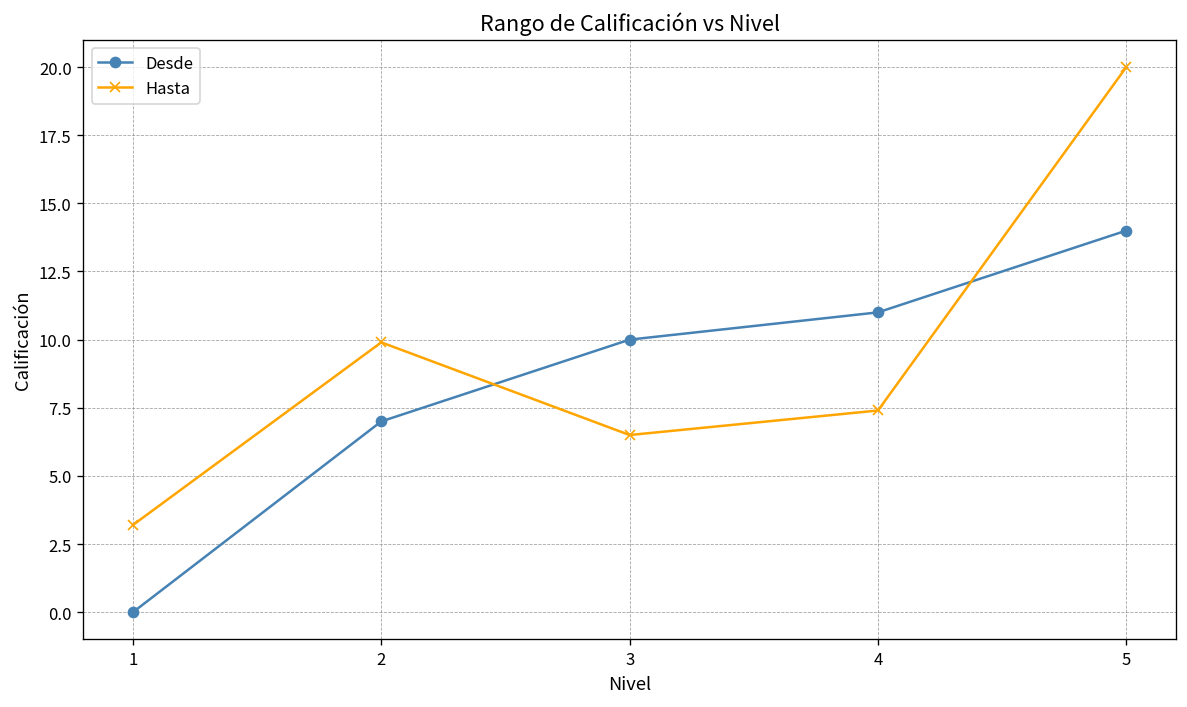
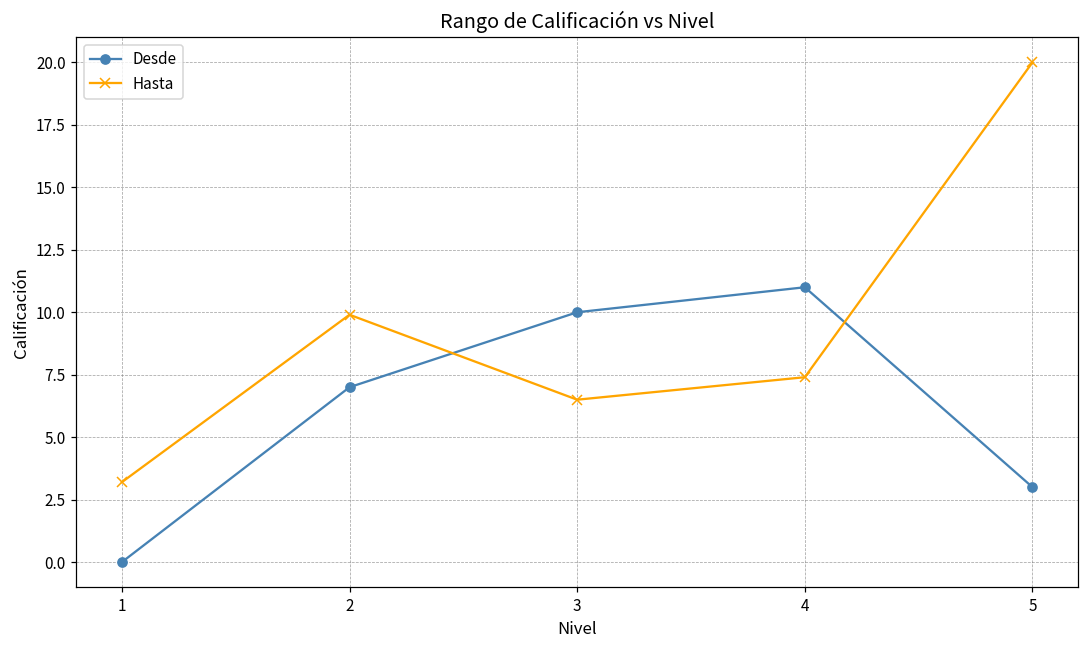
  {
    "Desde": {
      "1": 0,
      "2": 7,
      "3": 10,
      "4": 11,
-     "5": 14
+     "5": 3
    },
    "Hasta": {
      "1": 3.2,
      "2": 10,
      "3": 6.5,
      "4": 7.4,
      "5": 20
    }
  }
